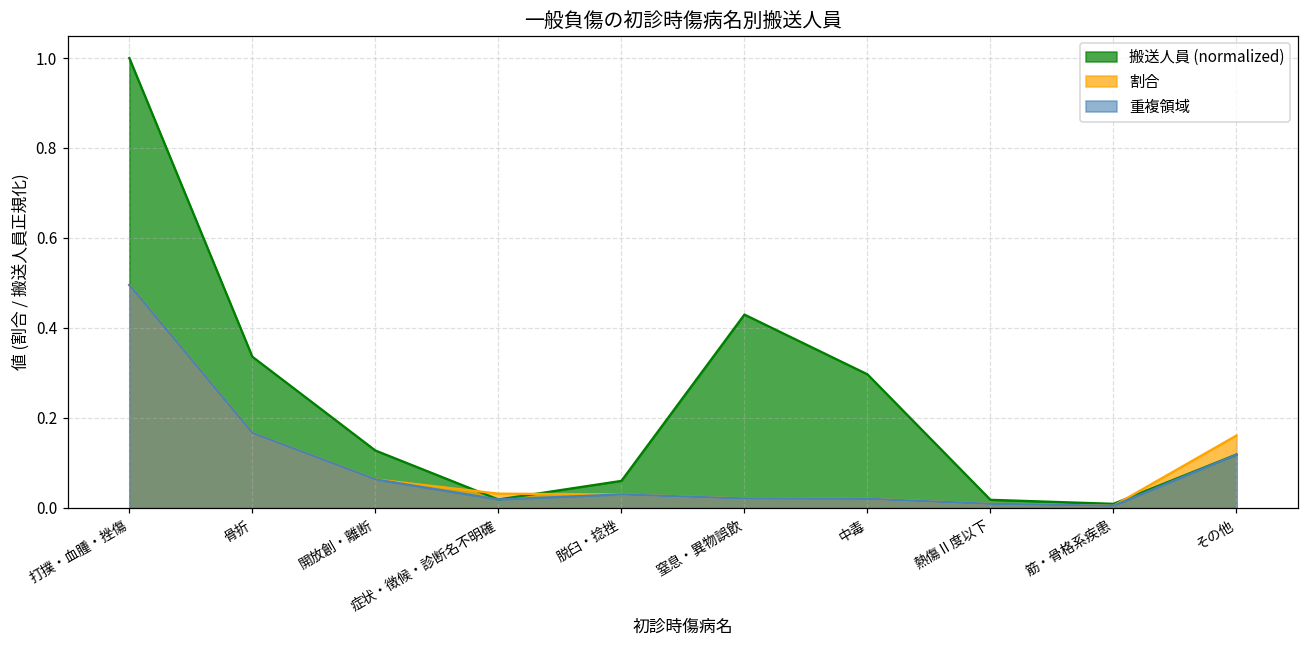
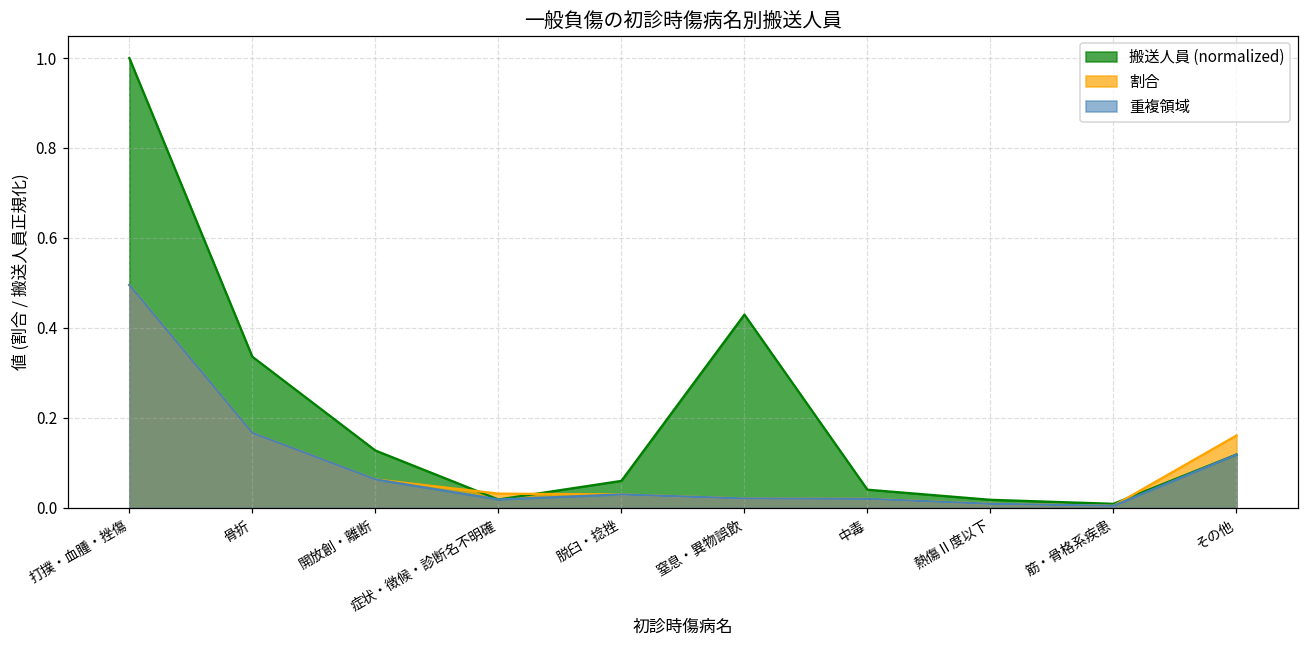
  {
    "搬送人員 (normalized)": {
      "打撲・血腫・挫傷": 1.00,
      "骨折": 0.34,
      "開放創・離断": 0.13,
      "脱臼・捻挫": 0.06,
      "窒息・異物誤飲": 0.43,
-     "中毒": 0.30,
+     "中毒": 0.04,
      "熱傷Ⅱ度以下": 0.02
    },
    "割合": {
      "症状・徴候・診断名不明確": 0.03,
      "その他": 0.16
    }
  }
